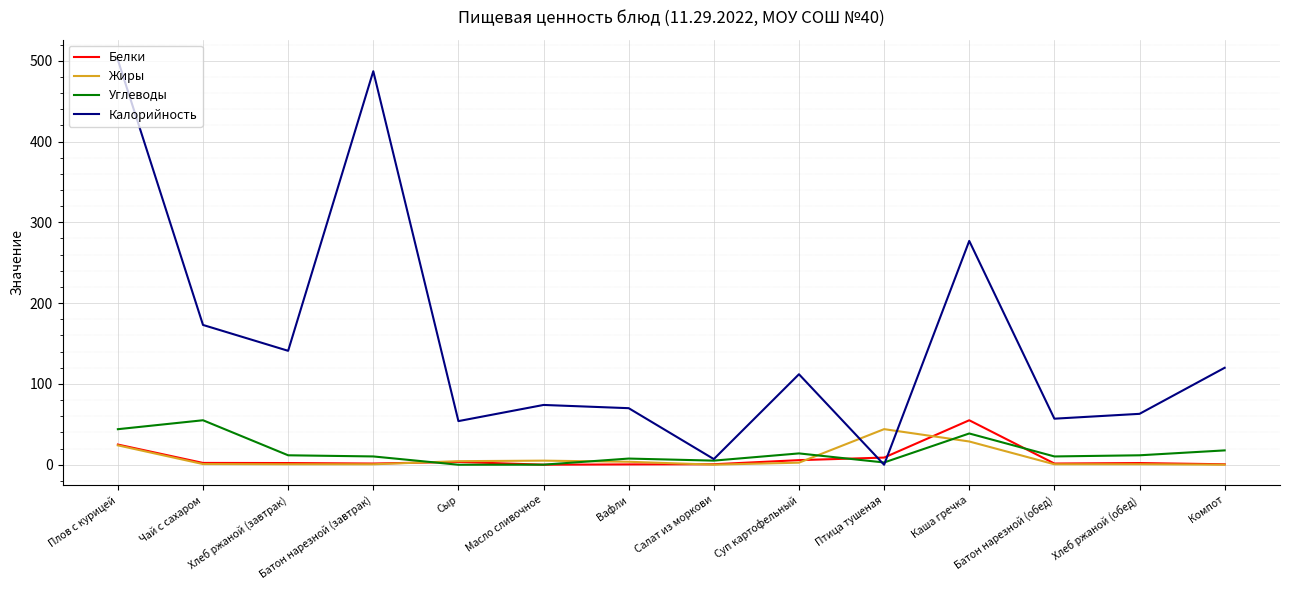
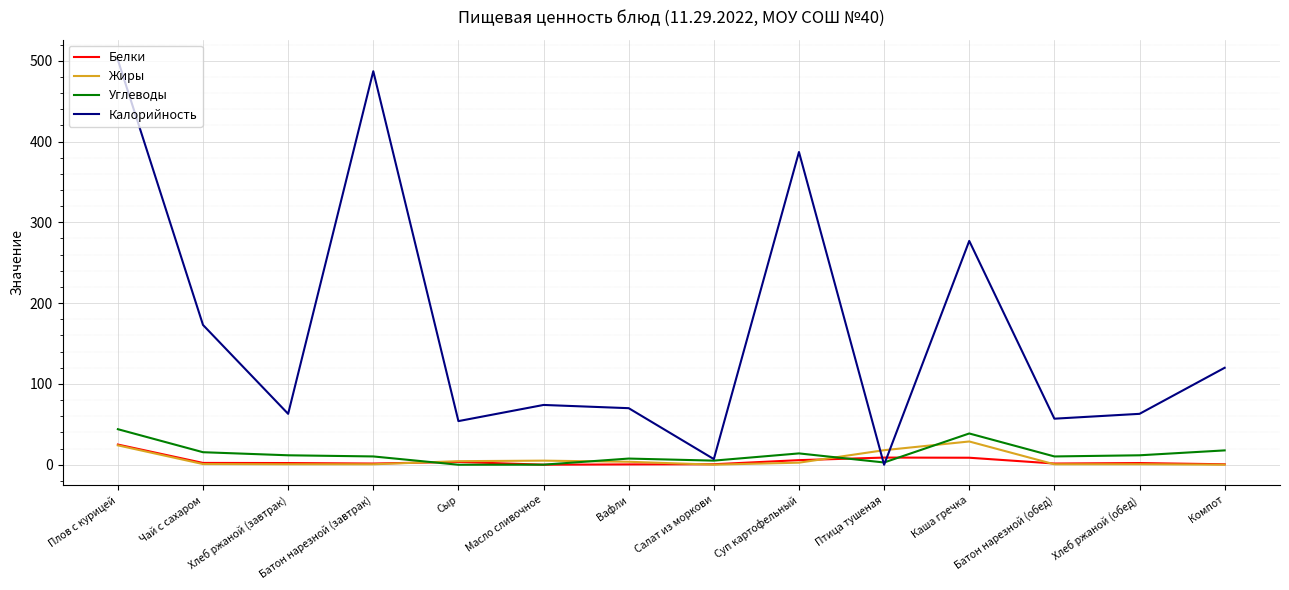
  {
    "Белки": {
      "Вафли": 0,
      "Суп картофельный": 10,
      "Птица тушеная": 10,
-     "Каша гречка": 60
+     "Каша гречка": 10
    },
    "Жиры": {
      "Масло сливочное": 10,
      "Вафли": 0,
      "Суп картофельный": 0,
-     "Птица тушеная": 40,
+     "Птица тушеная": 20,
      "Каша гречка": 30
    },
    "Углеводы": {
      "Плов с курицей": 40,
-     "Чай с сахаром": 60,
+     "Чай с сахаром": 20,
      "Хлеб ржаной (завтрак)": 10,
      "Батон нарезной (завтрак)": 10,
      "Сыр": 0,
      "Вафли": 10,
      "Суп картофельный": 10,
      "Каша гречка": 40,
      "Батон нарезной (обед)": 10,
      "Хлеб ржаной (обед)": 10,
      "Компот": 20
    },
    "Калорийность": {
      "Чай с сахаром": 170,
-     "Хлеб ржаной (завтрак)": 140,
+     "Хлеб ржаной (завтрак)": 60,
      "Батон нарезной (завтрак)": 490,
      "Сыр": 50,
      "Масло сливочное": 70,
      "Вафли": 70,
-     "Суп картофельный": 110,
+     "Суп картофельный": 390,
      "Каша гречка": 280,
      "Батон нарезной (обед)": 60,
      "Хлеб ржаной (обед)": 60,
      "Компот": 120
    }
  }
